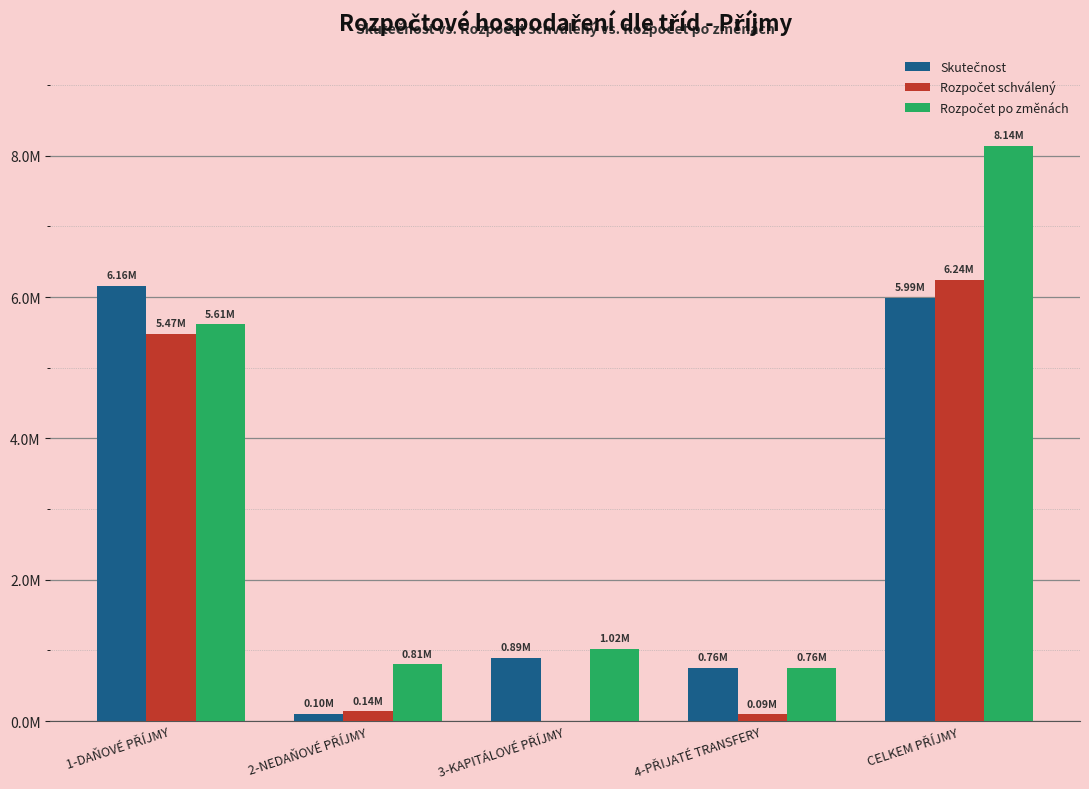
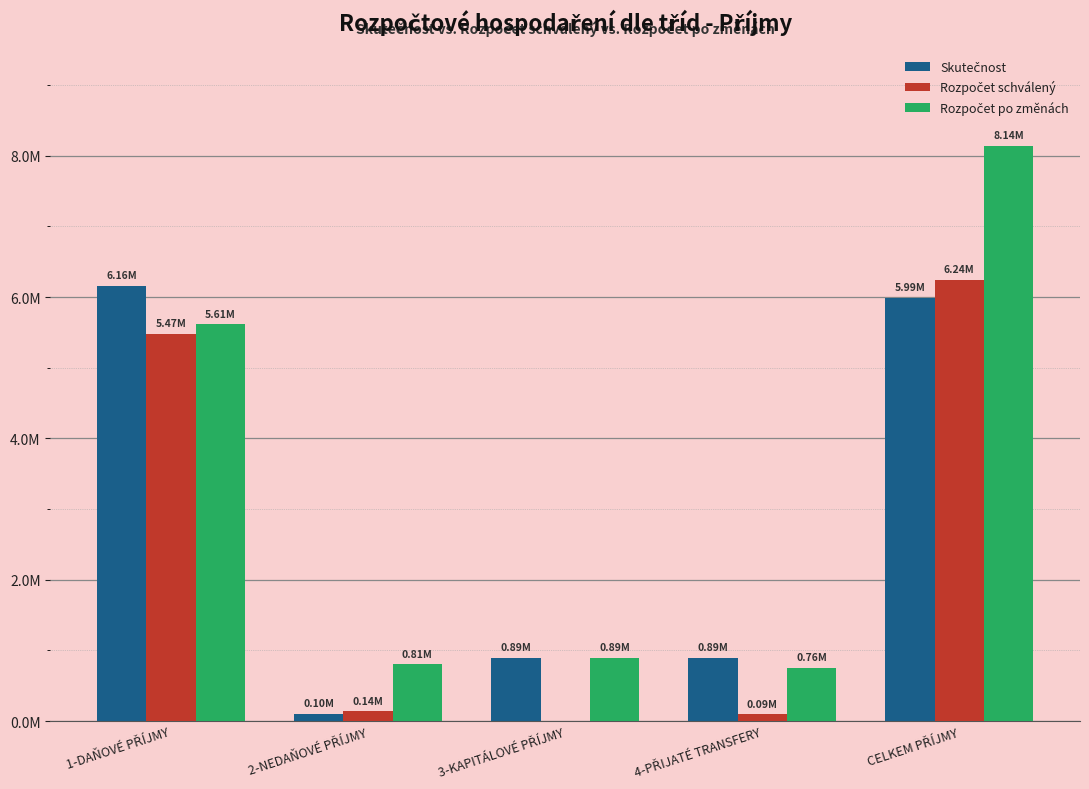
  {
    "Skutečnost": {
      "1-DAŇOVÉ PŘÍJMY": "6.16M",
      "2-NEDAŇOVÉ PŘÍJMY": "0.10M",
      "3-KAPITÁLOVÉ PŘÍJMY": "0.89M",
-     "4-PŘIJATÉ TRANSFERY": "0.76M",
+     "4-PŘIJATÉ TRANSFERY": "0.89M",
      "CELKEM PŘÍJMY": "5.99M"
    },
    "Rozpočet schválený": {
      "1-DAŇOVÉ PŘÍJMY": "5.47M",
      "2-NEDAŇOVÉ PŘÍJMY": "0.14M",
      "4-PŘIJATÉ TRANSFERY": "0.09M",
      "CELKEM PŘÍJMY": "6.24M"
    },
    "Rozpočet po změnách": {
      "1-DAŇOVÉ PŘÍJMY": "5.61M",
      "2-NEDAŇOVÉ PŘÍJMY": "0.81M",
-     "3-KAPITÁLOVÉ PŘÍJMY": "1.02M",
+     "3-KAPITÁLOVÉ PŘÍJMY": "0.89M",
      "4-PŘIJATÉ TRANSFERY": "0.76M",
      "CELKEM PŘÍJMY": "8.14M"
    }
  }
